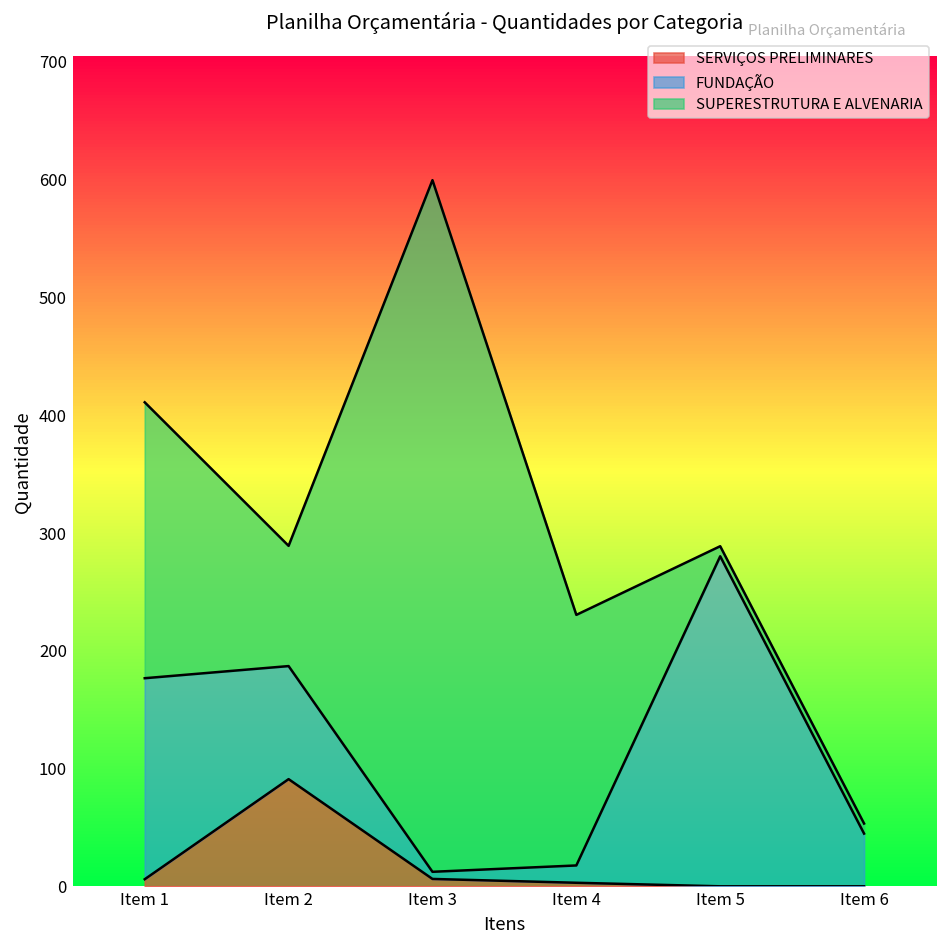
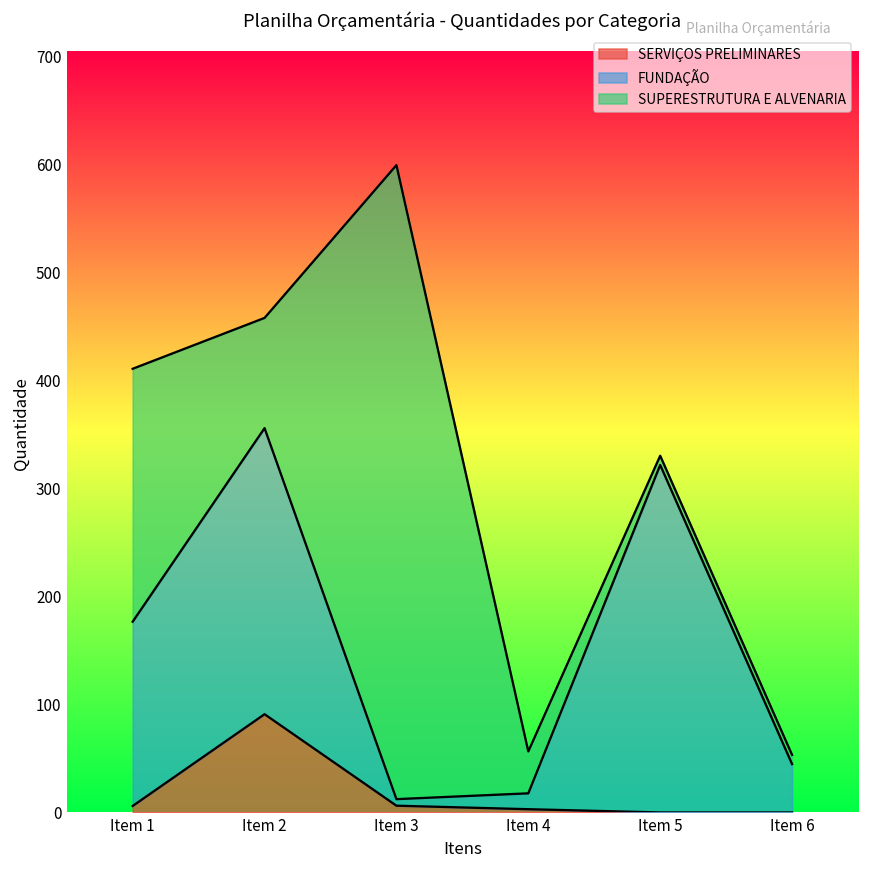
  {
    "SERVIÇOS PRELIMINARES": {
      "Item 1": 10,
      "Item 2": 90,
      "Item 3": 10,
      "Item 4": 0,
      "Item 5": 0,
      "Item 6": 0
    },
    "FUNDAÇÃO": {
      "Item 1": 170,
-     "Item 2": 100,
+     "Item 2": 270,
      "Item 3": 10,
      "Item 4": 10,
-     "Item 5": 280,
+     "Item 5": 320,
      "Item 6": 40
    },
    "SUPERESTRUTURA E ALVENARIA": {
      "Item 1": 230,
      "Item 2": 100,
      "Item 3": 590,
-     "Item 4": 210,
+     "Item 4": 40,
      "Item 5": 10,
      "Item 6": 10
    }
  }
